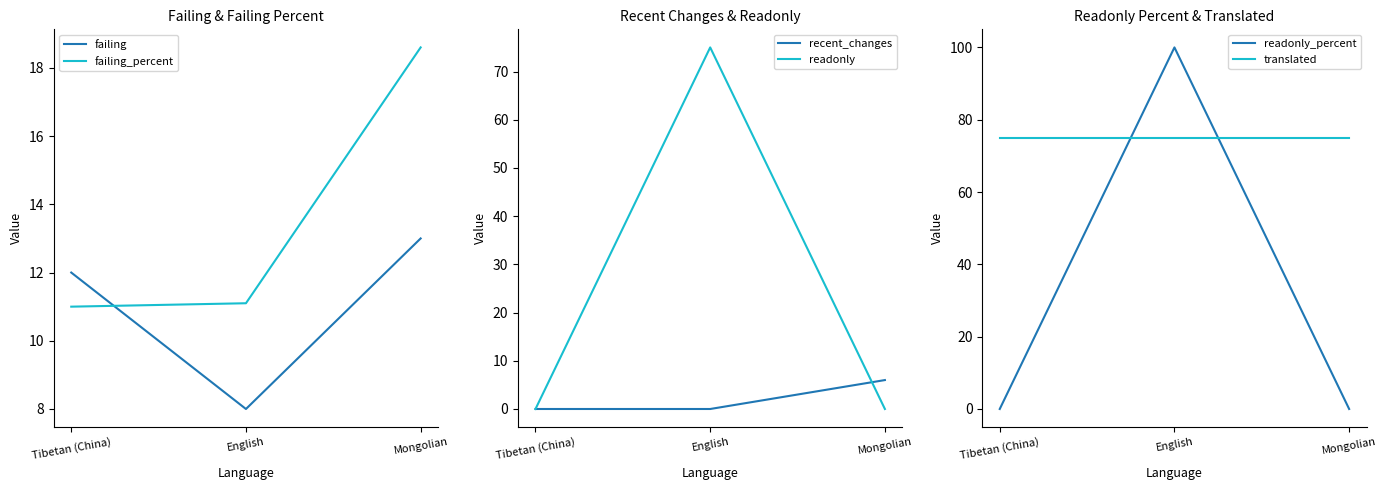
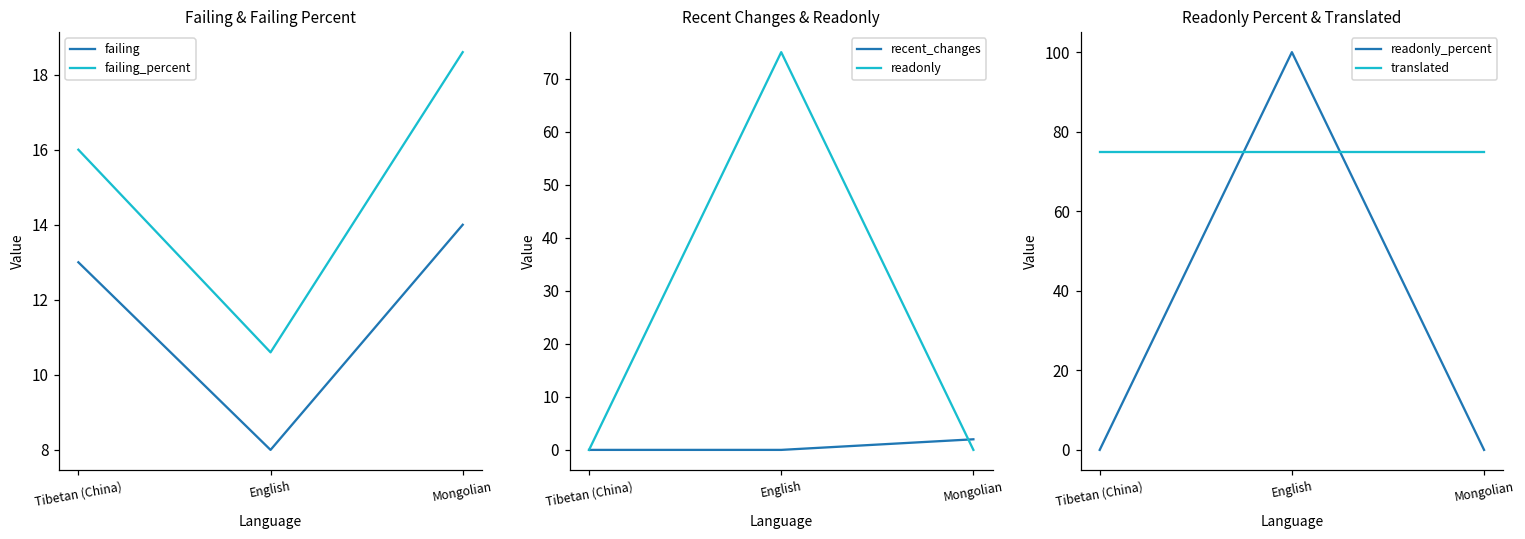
  {
    "Failing & Failing Percent": {
      "failing": {
-       "Tibetan (China)": 12,
+       "Tibetan (China)": 13,
        "English": 8,
-       "Mongolian": 13
+       "Mongolian": 14
      },
      "failing_percent": {
-       "Tibetan (China)": 11,
-       "English": 11.1,
+       "Tibetan (China)": 16,
+       "English": 10.6,
        "Mongolian": 18.6
      }
    },
    "Recent Changes & Readonly": {
      "recent_changes": {
        "English": 0,
-       "Mongolian": 6
+       "Mongolian": 2
      },
      "readonly": {
        "English": 75,
        "Mongolian": 0
      }
    },
    "Readonly Percent & Translated": {
      "readonly_percent": {
        "Tibetan (China)": 0,
        "English": 100,
        "Mongolian": 0
      },
      "translated": {
        "Tibetan (China)": 75,
        "English": 75,
        "Mongolian": 75
      }
    }
  }
